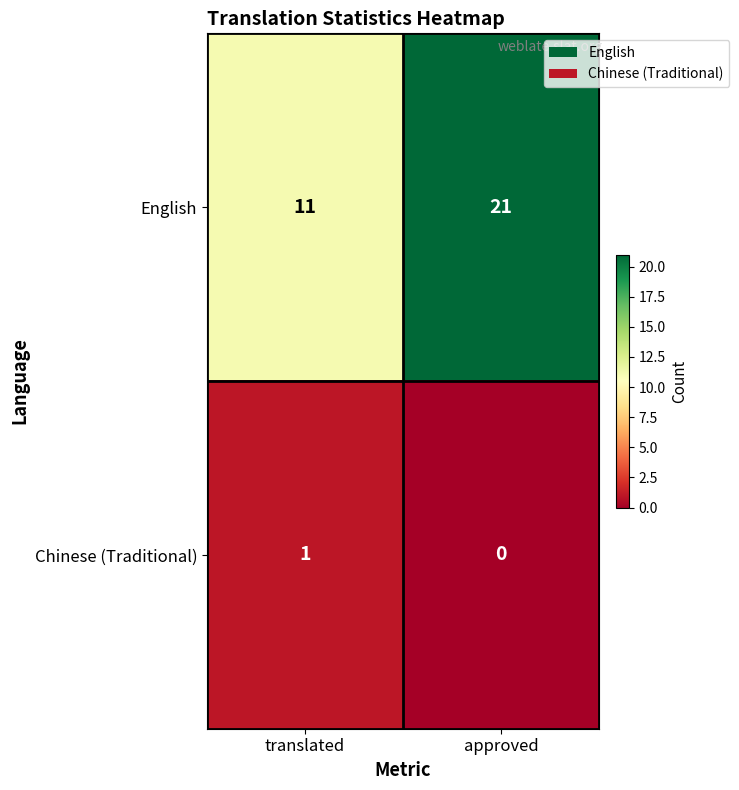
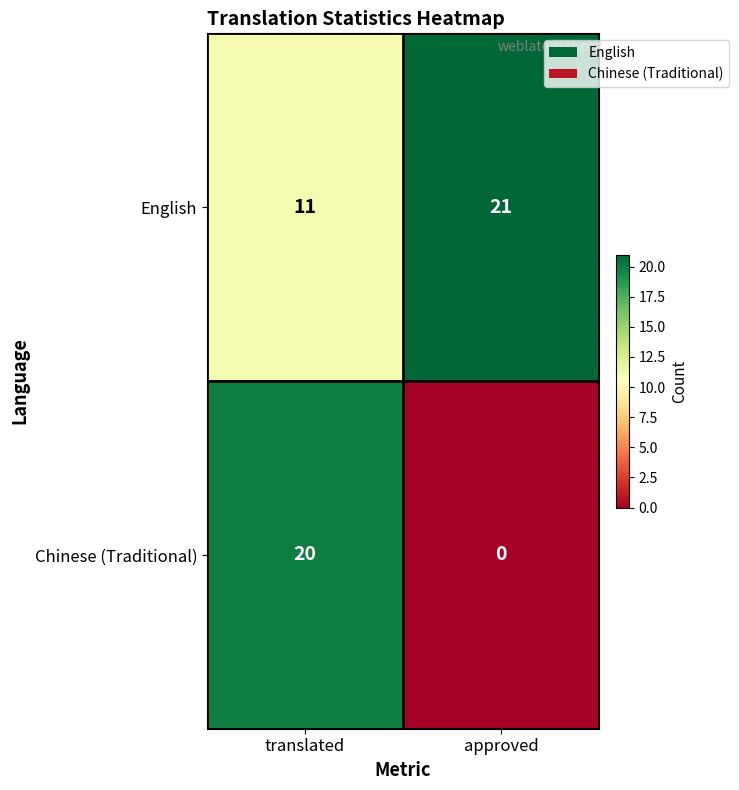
  {
    "English": {
      "translated": 11,
      "approved": 21
    },
    "Chinese (Traditional)": {
-     "translated": 1,
+     "translated": 20,
      "approved": 0
    }
  }
